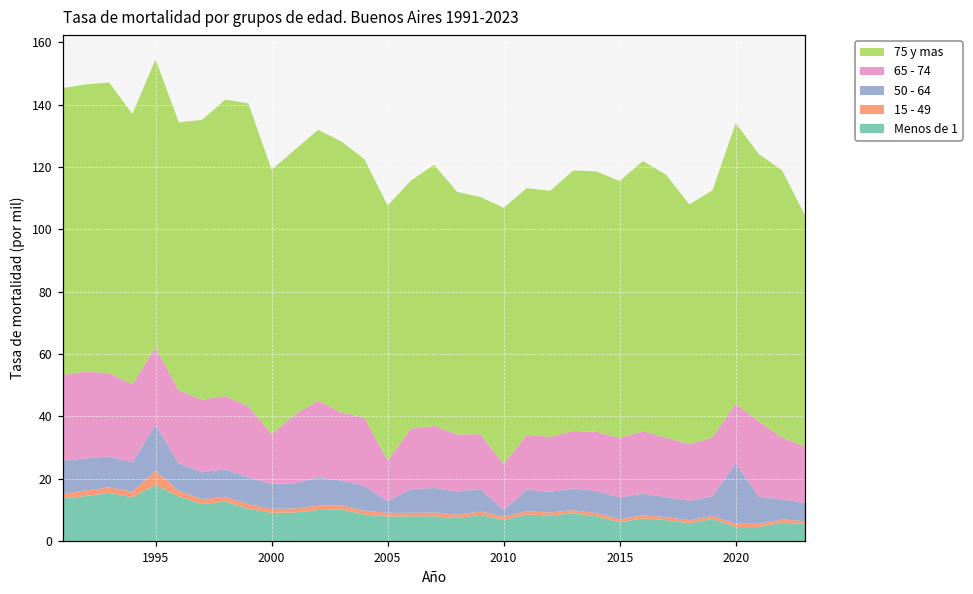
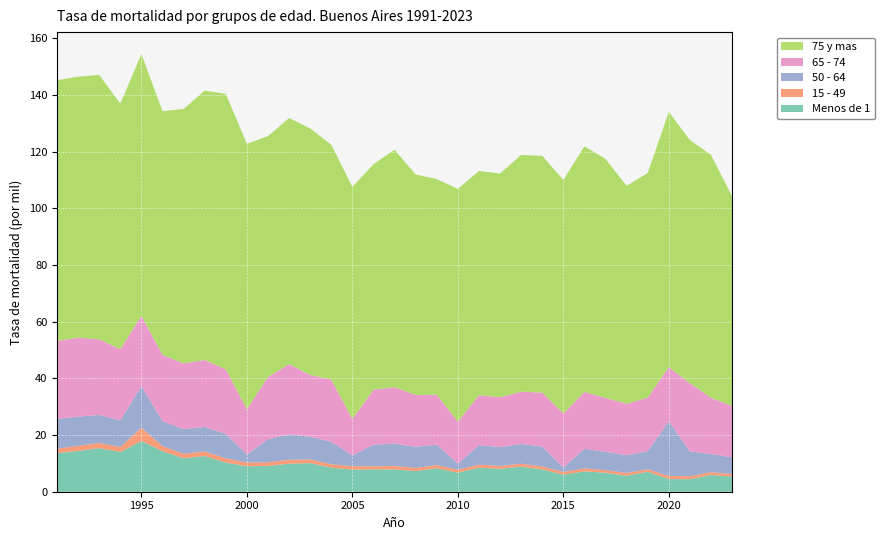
  {
    "Menos de 1": {
      "1995": 18,
      "2000": 9,
      "2005": 8,
      "2010": 7,
      "2015": 6,
      "2020": 4
    },
    "15 - 49": {
      "1995": 5,
      "2000": 1,
      "2005": 1,
      "2010": 1,
      "2015": 1,
      "2020": 1
    },
    "50 - 64": {
      "1995": 15,
-     "2000": 8,
+     "2000": 3,
      "2005": 4,
      "2010": 2,
-     "2015": 7,
+     "2015": 2,
      "2020": 19
    },
    "65 - 74": {
      "1995": 25,
      "2000": 16,
      "2005": 13,
      "2010": 15,
      "2015": 19,
      "2020": 19
    },
    "75 y mas": {
      "1995": 92,
-     "2000": 85,
+     "2000": 94,
      "2005": 82,
      "2010": 82,
      "2015": 82,
      "2020": 90
    }
  }
